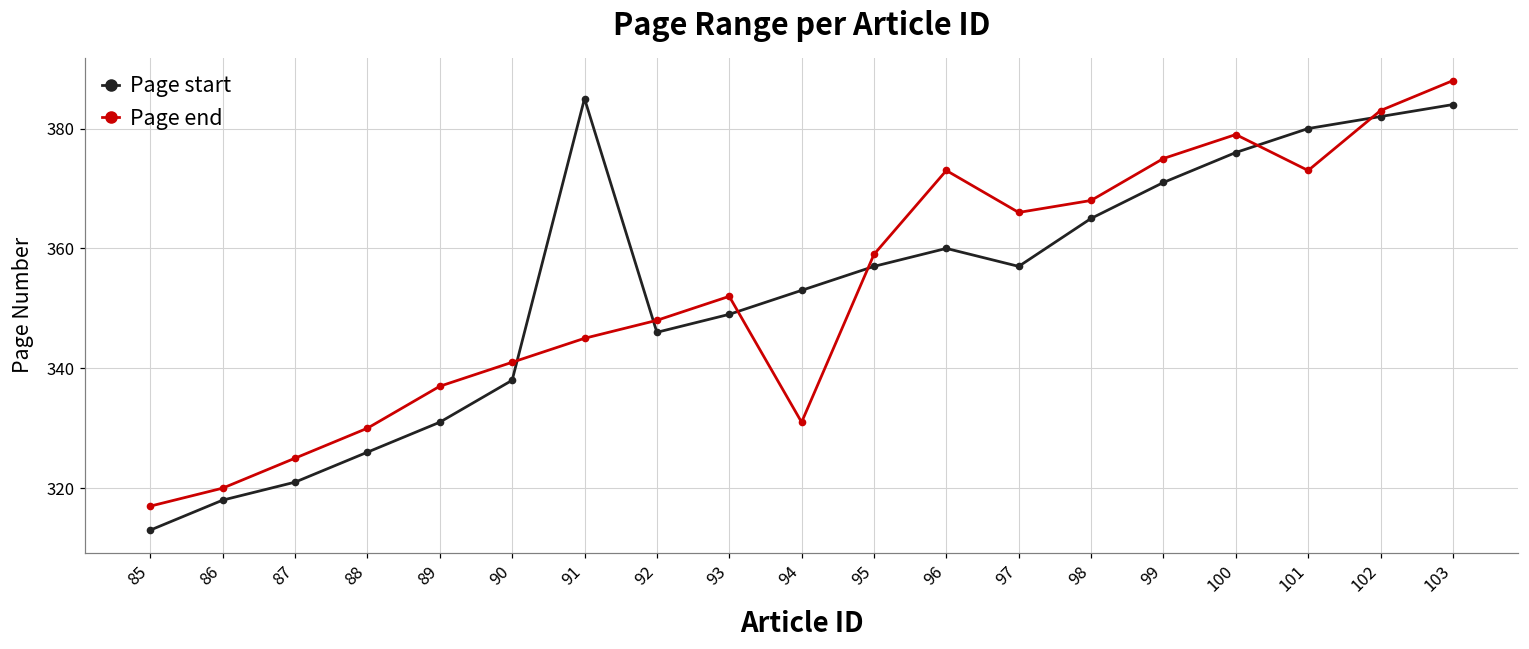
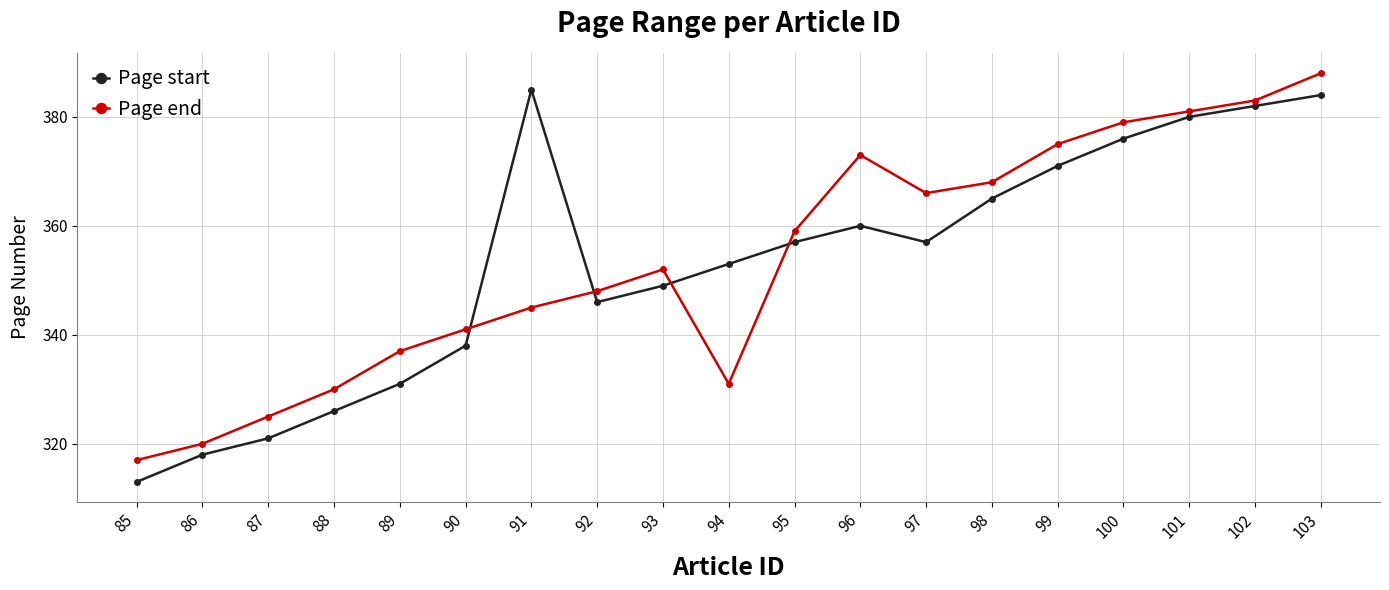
  {
    "Page start": {
      "85": 313,
      "86": 318,
      "87": 321,
      "88": 326,
      "89": 331,
      "90": 338,
      "91": 385,
      "92": 346,
      "93": 349,
      "94": 353,
      "95": 357,
      "96": 360,
      "97": 357,
      "98": 365,
      "99": 371,
      "100": 376,
      "101": 380,
      "102": 382,
      "103": 384
    },
    "Page end": {
      "85": 317,
      "86": 320,
      "87": 325,
      "88": 330,
      "89": 337,
      "90": 341,
      "91": 345,
      "92": 348,
      "93": 352,
      "94": 331,
      "95": 359,
      "96": 373,
      "97": 366,
      "98": 368,
      "99": 375,
      "100": 379,
-     "101": 373,
+     "101": 381,
      "102": 383,
      "103": 388
    }
  }
